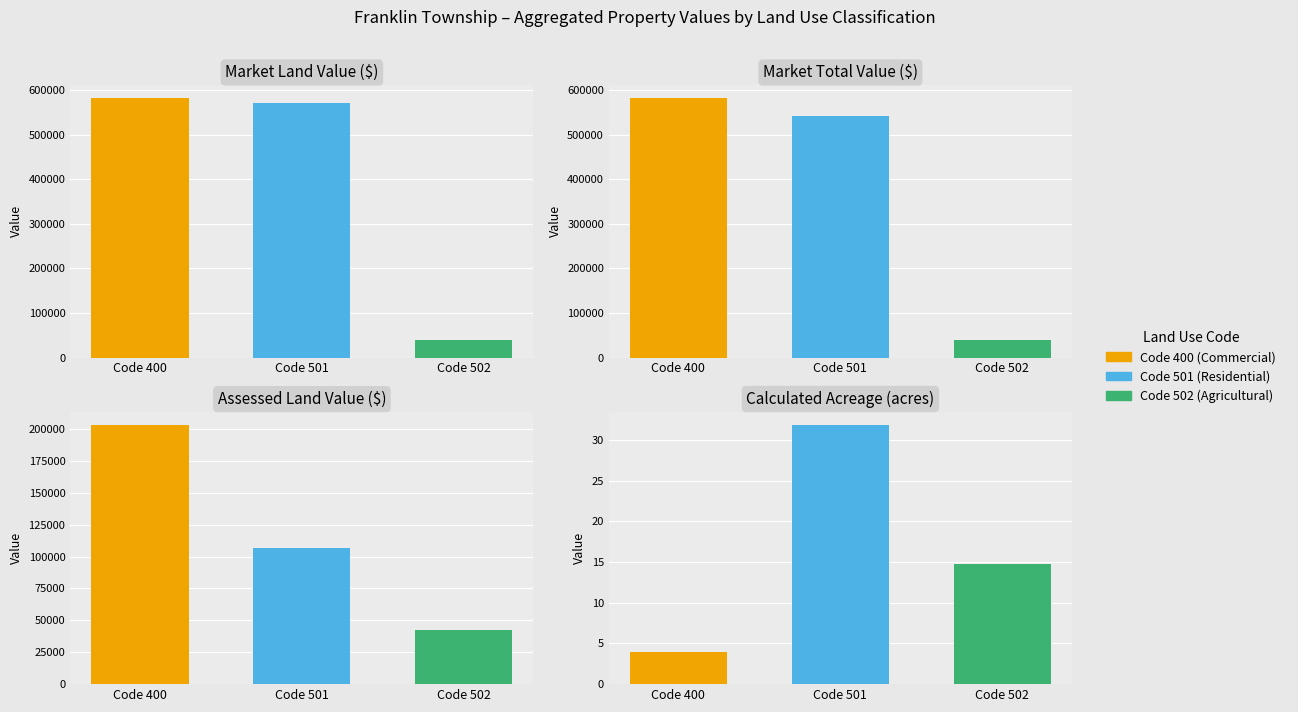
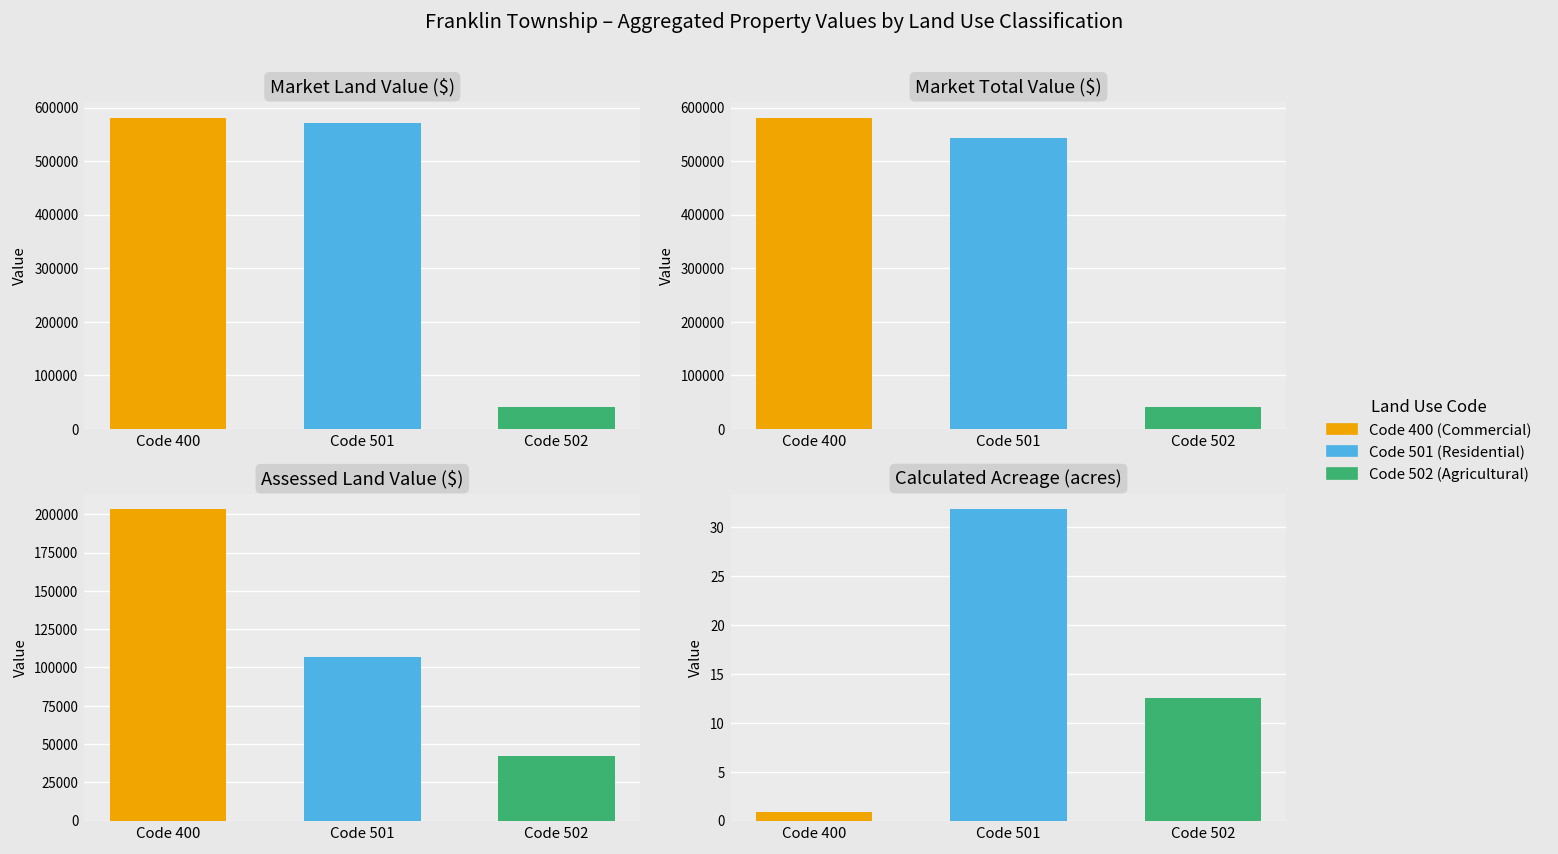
  {
    "Market Land Value ($)": {
      "Code 400": 580000,
      "Code 501": 570000,
      "Code 502": 40000
    },
    "Market Total Value ($)": {
      "Code 400": 580000,
      "Code 501": 540000,
      "Code 502": 40000
    },
    "Assessed Land Value ($)": {
      "Code 400": 203000,
      "Code 501": 107000,
      "Code 502": 42000
    },
    "Calculated Acreage (acres)": {
-     "Code 400": 4,
+     "Code 400": 1,
      "Code 501": 32,
-     "Code 502": 15
+     "Code 502": 13
    }
  }
